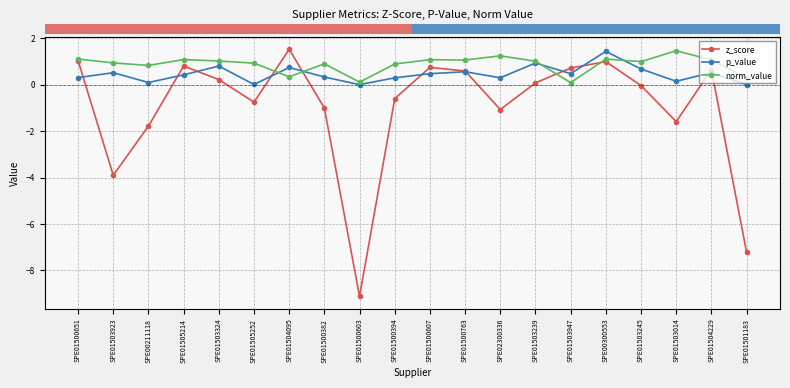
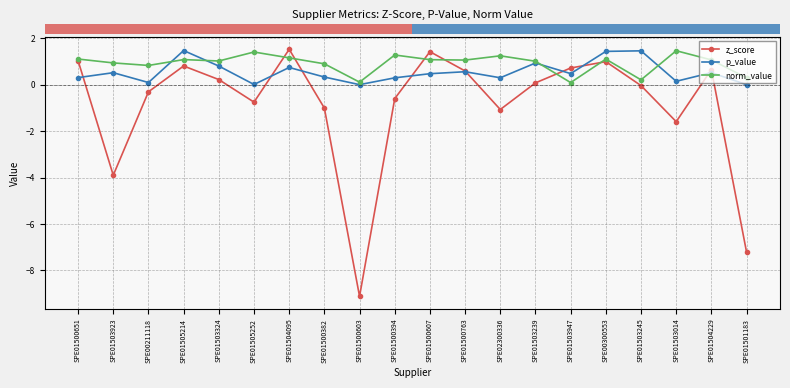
  {
    "z_score": {
      "SPE01503923": -3.9,
-     "SPE00211118": -1.8,
+     "SPE00211118": -0.3,
      "SPE01505214": 0.8,
      "SPE01503324": 0.2,
      "SPE01505252": -0.8,
      "SPE01504095": 1.5,
      "SPE01500382": -1.0,
      "SPE01500603": -9.1,
      "SPE01500394": -0.6,
-     "SPE01500607": 0.7,
+     "SPE01500607": 1.4,
      "SPE02300336": -1.1,
      "SPE01503239": 0.1,
      "SPE01503947": 0.7,
      "SPE01503245": 0.0,
      "SPE01503014": -1.6,
      "SPE01501183": -7.2
    },
    "p_value": {
      "SPE01500651": 0.3,
      "SPE01503923": 0.5,
      "SPE00211118": 0.1,
-     "SPE01505214": 0.4,
+     "SPE01505214": 1.5,
      "SPE01503324": 0.8,
      "SPE01505252": 0.0,
      "SPE01504095": 0.7,
      "SPE01500382": 0.3,
      "SPE01500394": 0.3,
      "SPE01500607": 0.5,
      "SPE02300336": 0.3,
      "SPE01503947": 0.5,
      "SPE00300553": 1.4,
-     "SPE01503245": 0.7,
+     "SPE01503245": 1.5,
      "SPE01503014": 0.1,
      "SPE01501183": 0.0
    },
    "norm_value": {
      "SPE01503923": 0.9,
      "SPE00211118": 0.8,
      "SPE01505214": 1.1,
      "SPE01503324": 1.0,
-     "SPE01505252": 0.9,
-     "SPE01504095": 0.3,
+     "SPE01505252": 1.4,
+     "SPE01504095": 1.2,
      "SPE01500382": 0.9,
-     "SPE01500394": 0.9,
+     "SPE01500394": 1.3,
      "SPE01500607": 1.1,
      "SPE01500763": 1.1,
      "SPE02300336": 1.2,
      "SPE01503947": 0.1,
-     "SPE01503245": 1.0,
+     "SPE01503245": 0.2,
      "SPE01503014": 1.5
    }
  }
